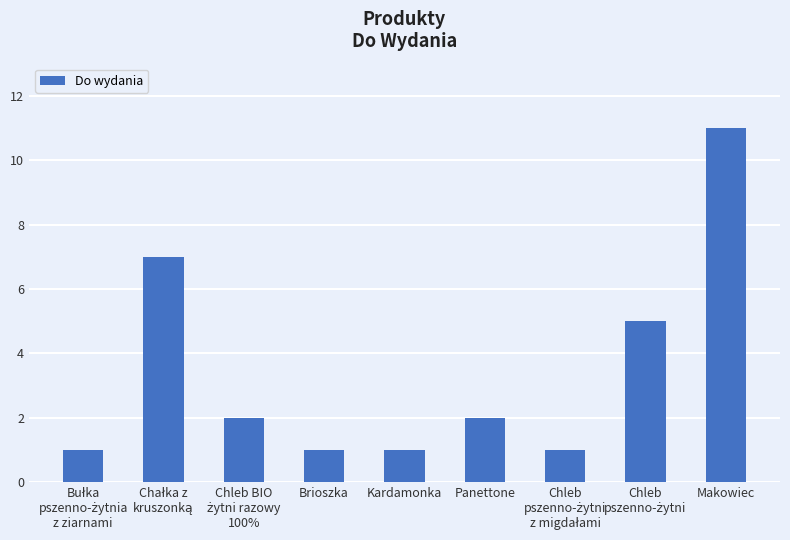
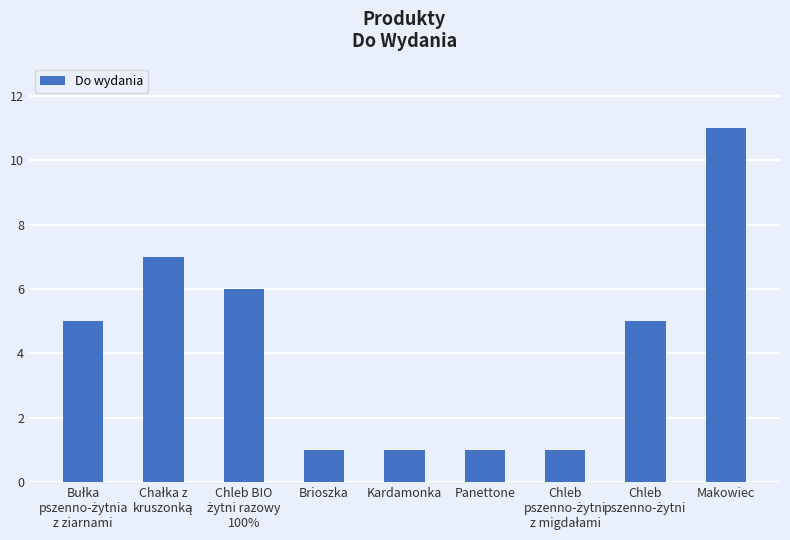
  {
-   "Bułka pszenno-żytnia z ziarnami": 1,
+   "Bułka pszenno-żytnia z ziarnami": 5,
    "Chałka z kruszonką": 7,
-   "Chleb BIO żytni razowy 100%": 2,
+   "Chleb BIO żytni razowy 100%": 6,
    "Brioszka": 1,
    "Kardamonka": 1,
-   "Panettone": 2,
+   "Panettone": 1,
    "Chleb pszenno-żytni z migdałami": 1,
    "Chleb pszenno-żytni": 5,
    "Makowiec": 11
  }
